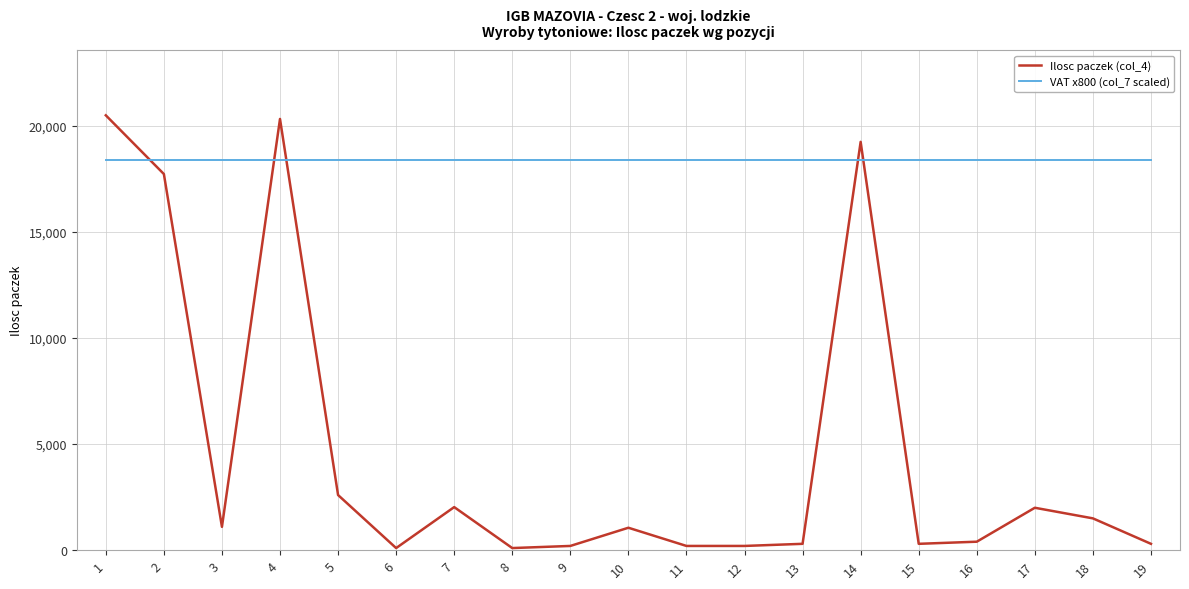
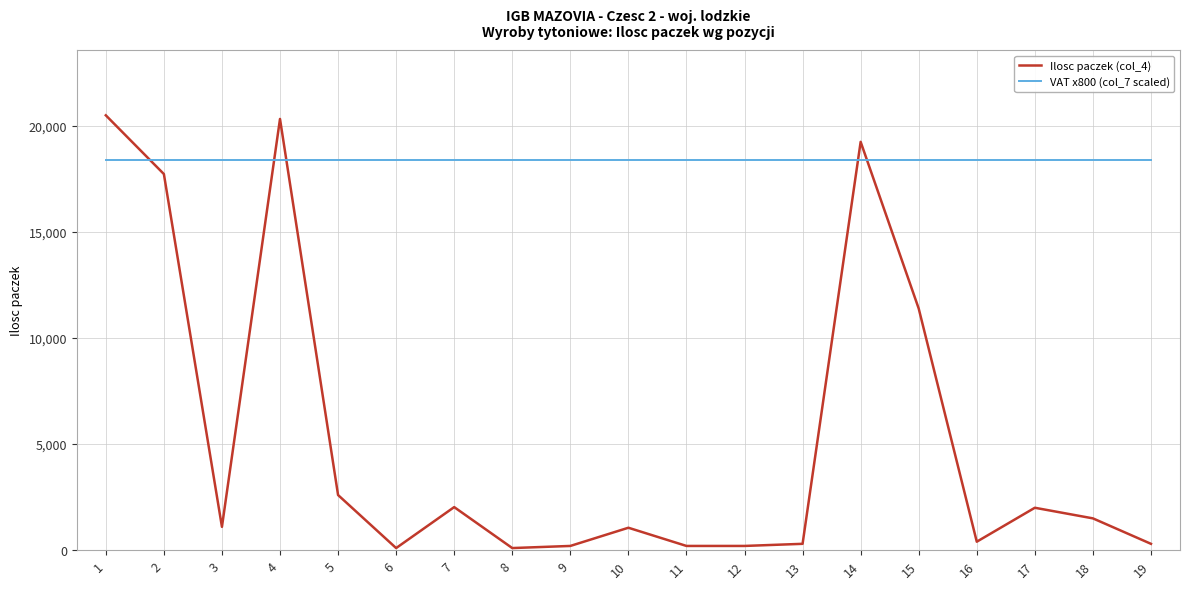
  {
    "Ilosc paczek (col_4)": {
      "1": "20,500",
      "2": "17,700",
      "3": "1,100",
      "4": "20,300",
      "5": "2,600",
      "6": "100",
      "7": "2,000",
      "8": "100",
      "9": "200",
      "10": "1,100",
      "11": "200",
      "12": "200",
      "13": "300",
      "14": "19,200",
-     "15": "300",
+     "15": "11,400",
      "16": "400",
      "17": "2,000",
      "18": "1,500",
      "19": "300"
    },
    "VAT x800 (col_7 scaled)": {
      "1": "18,400",
      "2": "18,400",
      "3": "18,400",
      "4": "18,400",
      "5": "18,400",
      "6": "18,400",
      "7": "18,400",
      "8": "18,400",
      "9": "18,400",
      "10": "18,400",
      "11": "18,400",
      "12": "18,400",
      "13": "18,400",
      "14": "18,400",
      "15": "18,400",
      "16": "18,400",
      "17": "18,400",
      "18": "18,400",
      "19": "18,400"
    }
  }
